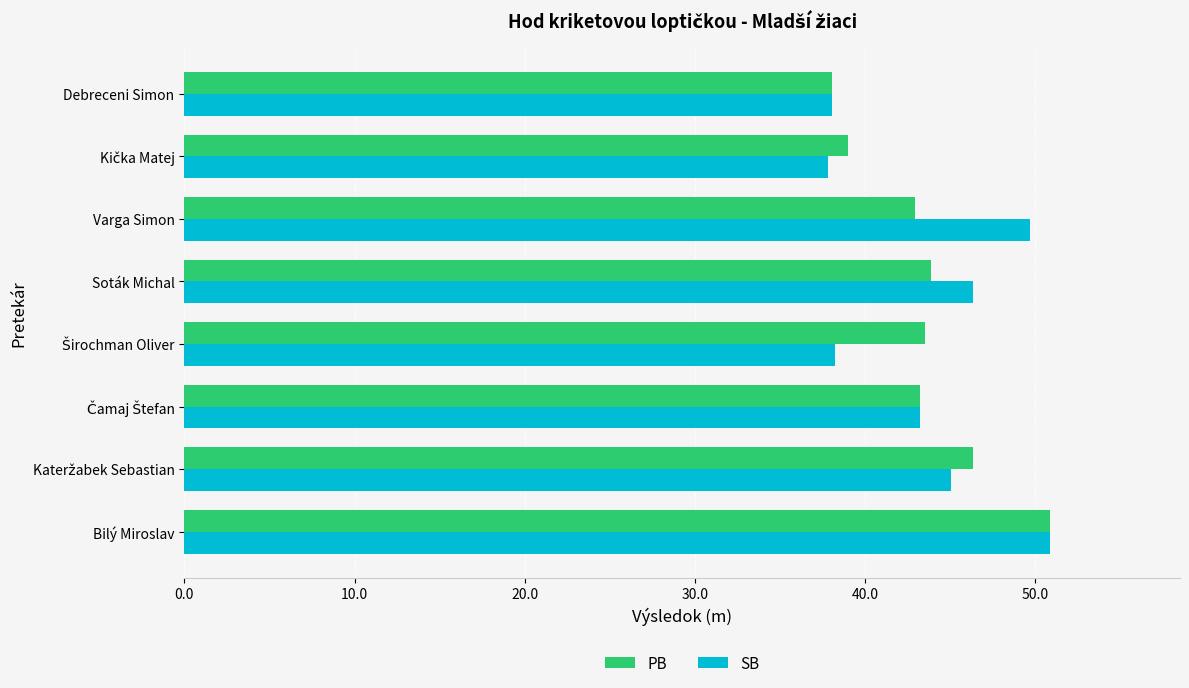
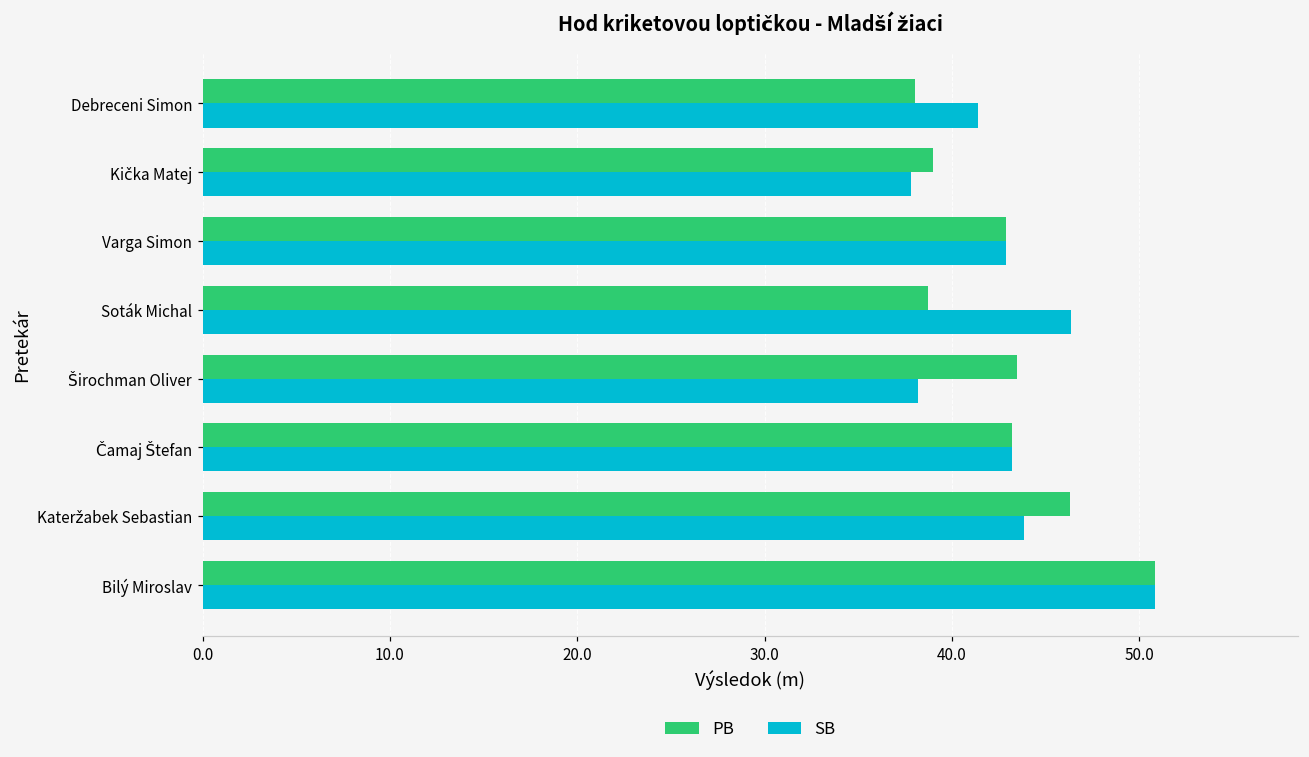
  {
    "PB": {
      "Debreceni Simon": 38.1,
      "Kička Matej": 39.0,
      "Varga Simon": 42.9,
-     "Soták Michal": 43.9,
+     "Soták Michal": 38.7,
      "Širochman Oliver": 43.5,
      "Čamaj Štefan": 43.2,
      "Kateržabek Sebastian": 46.3,
      "Bilý Miroslav": 50.9
    },
    "SB": {
-     "Debreceni Simon": 38.1,
+     "Debreceni Simon": 41.4,
      "Kička Matej": 37.8,
-     "Varga Simon": 49.7,
+     "Varga Simon": 42.9,
      "Soták Michal": 46.4,
      "Širochman Oliver": 38.2,
      "Čamaj Štefan": 43.2,
-     "Kateržabek Sebastian": 45.0,
+     "Kateržabek Sebastian": 43.9,
      "Bilý Miroslav": 50.9
    }
  }
